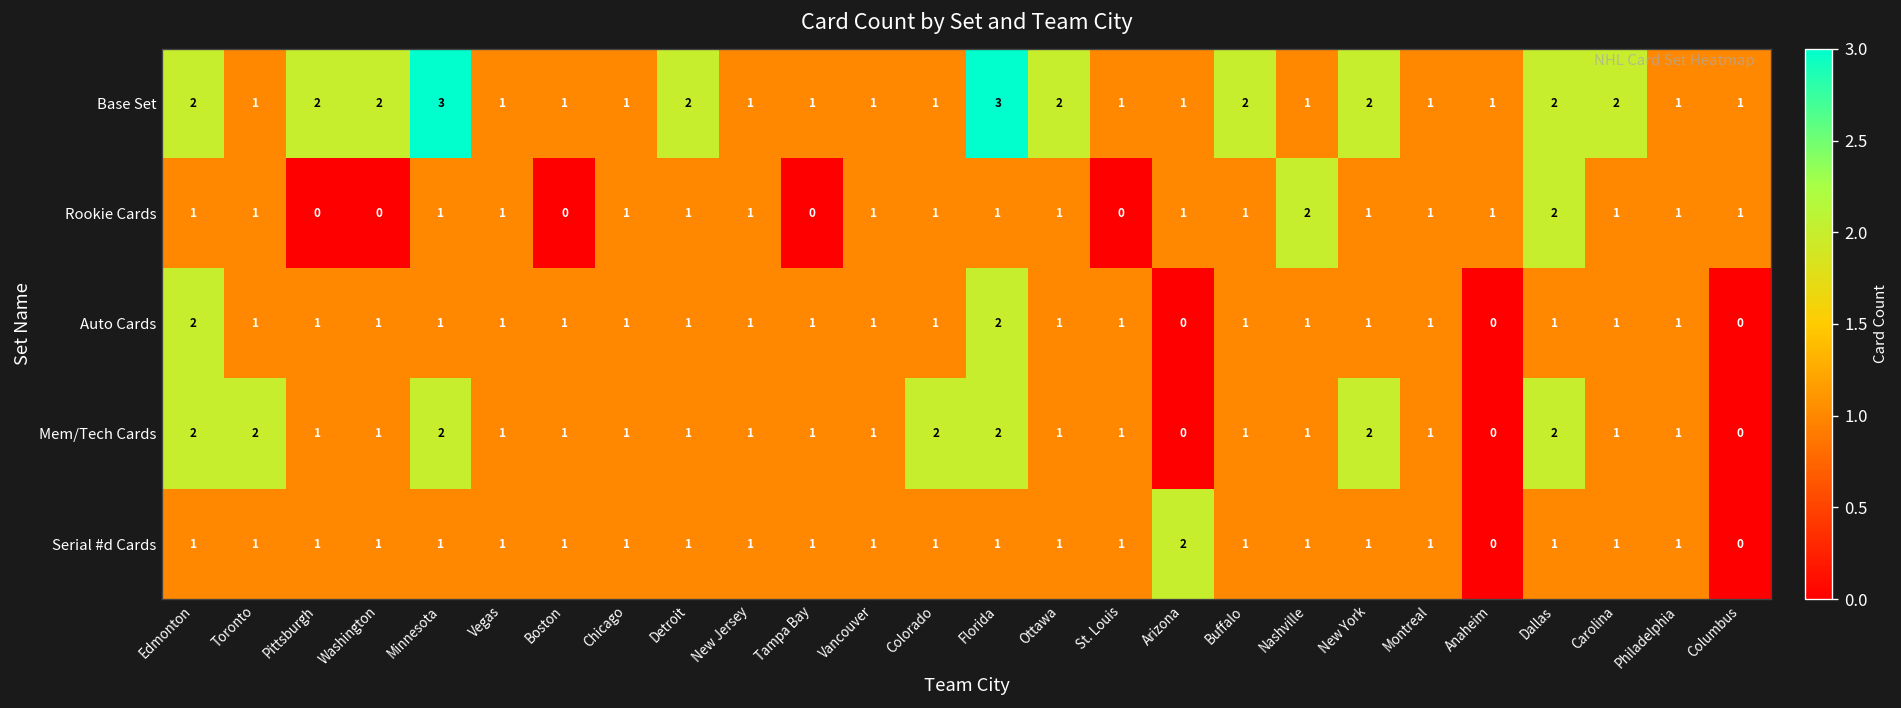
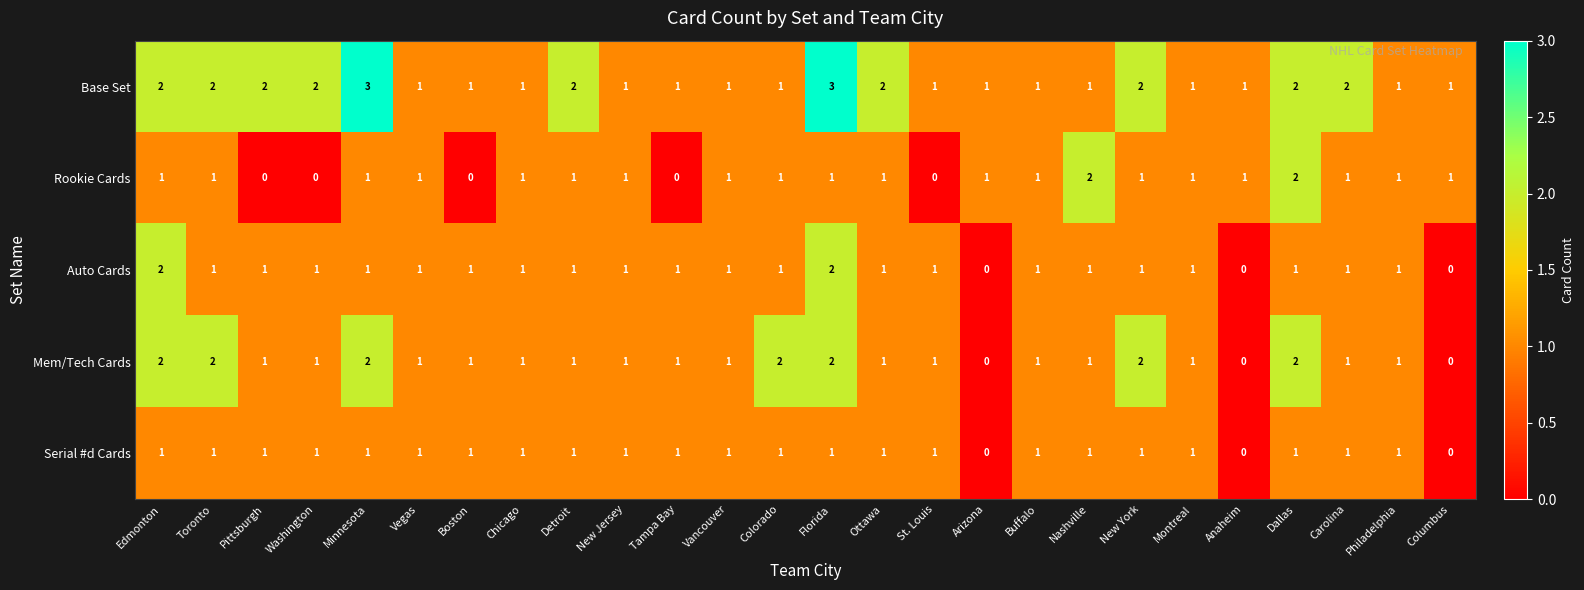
  {
    "Base Set": {
      "Edmonton": 2,
-     "Toronto": 1,
+     "Toronto": 2,
      "Pittsburgh": 2,
      "Washington": 2,
      "Minnesota": 3,
      "Vegas": 1,
      "Boston": 1,
      "Chicago": 1,
      "Detroit": 2,
      "New Jersey": 1,
      "Tampa Bay": 1,
      "Vancouver": 1,
      "Colorado": 1,
      "Florida": 3,
      "Ottawa": 2,
      "St. Louis": 1,
      "Arizona": 1,
-     "Buffalo": 2,
+     "Buffalo": 1,
      "Nashville": 1,
      "New York": 2,
      "Montreal": 1,
      "Anaheim": 1,
      "Dallas": 2,
      "Carolina": 2,
      "Columbus": 1
    },
    "Rookie Cards": {
      "Edmonton": 1,
      "Toronto": 1,
      "Pittsburgh": 0,
      "Washington": 0,
      "Minnesota": 1,
      "Vegas": 1,
      "Boston": 0,
      "Chicago": 1,
      "Detroit": 1,
      "New Jersey": 1,
      "Tampa Bay": 0,
      "Vancouver": 1,
      "Colorado": 1,
      "Florida": 1,
      "Ottawa": 1,
      "St. Louis": 0,
      "Arizona": 1,
      "Buffalo": 1,
      "Nashville": 2,
      "New York": 1,
      "Montreal": 1,
      "Anaheim": 1,
      "Dallas": 2,
      "Carolina": 1,
      "Philadelphia": 1,
      "Columbus": 1
    },
    "Auto Cards": {
      "Edmonton": 2,
      "Toronto": 1,
      "Pittsburgh": 1,
      "Washington": 1,
      "Minnesota": 1,
      "Vegas": 1,
      "Boston": 1,
      "Chicago": 1,
      "Detroit": 1,
      "New Jersey": 1,
      "Tampa Bay": 1,
      "Vancouver": 1,
      "Colorado": 1,
      "Florida": 2,
      "Ottawa": 1,
      "St. Louis": 1,
      "Arizona": 0,
      "Buffalo": 1,
      "Nashville": 1,
      "New York": 1,
      "Montreal": 1,
      "Anaheim": 0,
      "Dallas": 1,
      "Carolina": 1,
      "Philadelphia": 1,
      "Columbus": 0
    },
    "Mem/Tech Cards": {
      "Edmonton": 2,
      "Toronto": 2,
      "Pittsburgh": 1,
      "Washington": 1,
      "Minnesota": 2,
      "Vegas": 1,
      "Boston": 1,
      "Chicago": 1,
      "Detroit": 1,
      "New Jersey": 1,
      "Tampa Bay": 1,
      "Vancouver": 1,
      "Colorado": 2,
      "Florida": 2,
      "Ottawa": 1,
      "St. Louis": 1,
      "Arizona": 0,
      "Buffalo": 1,
      "Nashville": 1,
      "New York": 2,
      "Montreal": 1,
      "Anaheim": 0,
      "Dallas": 2,
      "Carolina": 1,
      "Philadelphia": 1,
      "Columbus": 0
    },
    "Serial #d Cards": {
      "Edmonton": 1,
      "Toronto": 1,
      "Pittsburgh": 1,
      "Washington": 1,
      "Minnesota": 1,
      "Vegas": 1,
      "Boston": 1,
      "Chicago": 1,
      "Detroit": 1,
      "New Jersey": 1,
      "Tampa Bay": 1,
      "Vancouver": 1,
      "Colorado": 1,
      "Florida": 1,
      "Ottawa": 1,
      "St. Louis": 1,
-     "Arizona": 2,
+     "Arizona": 0,
      "Buffalo": 1,
      "Nashville": 1,
      "New York": 1,
      "Montreal": 1,
      "Anaheim": 0,
      "Dallas": 1,
      "Carolina": 1,
      "Philadelphia": 1,
      "Columbus": 0
    }
  }
